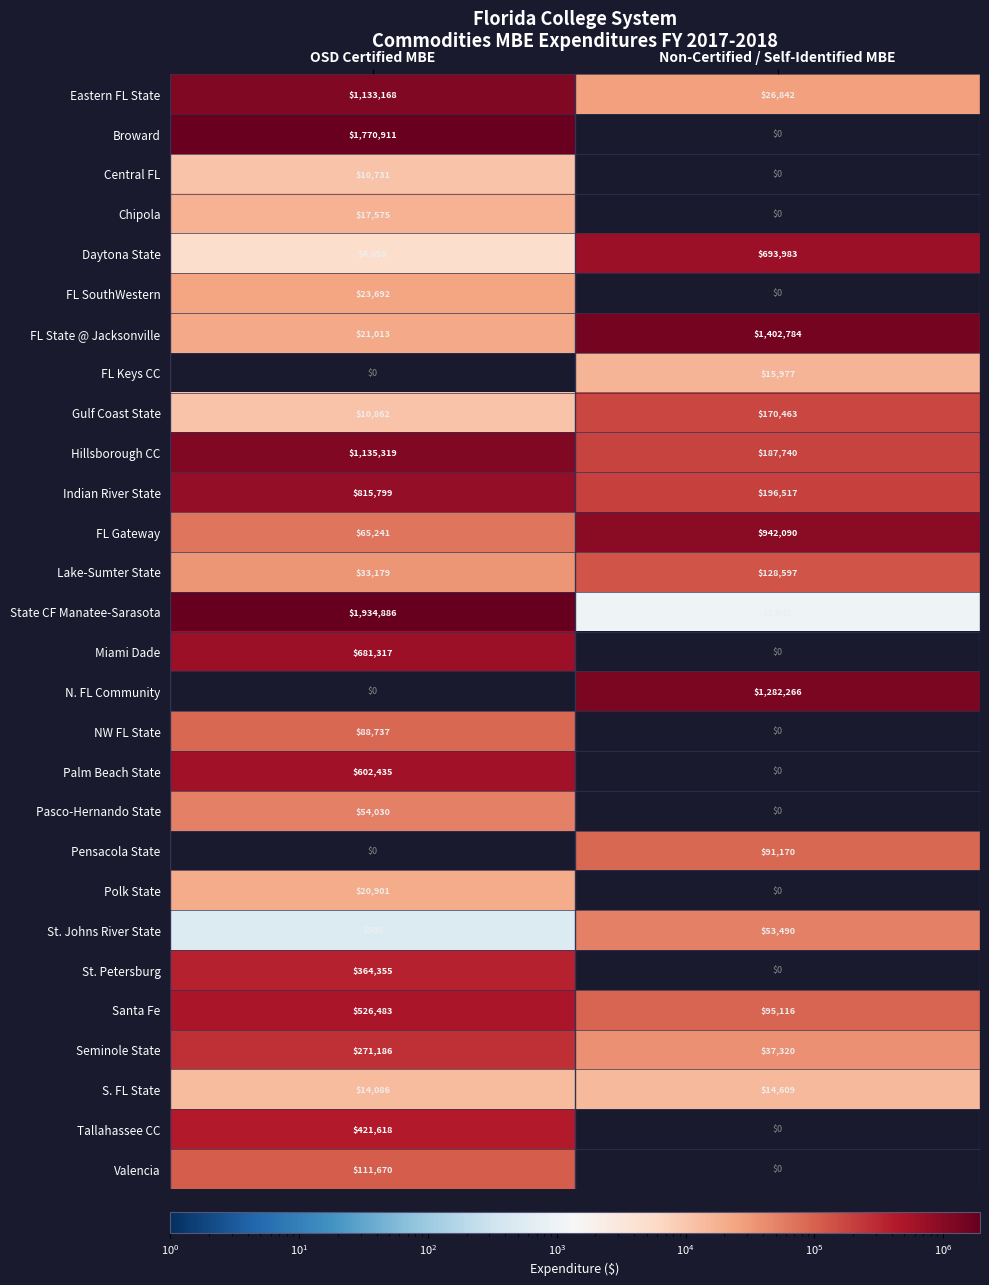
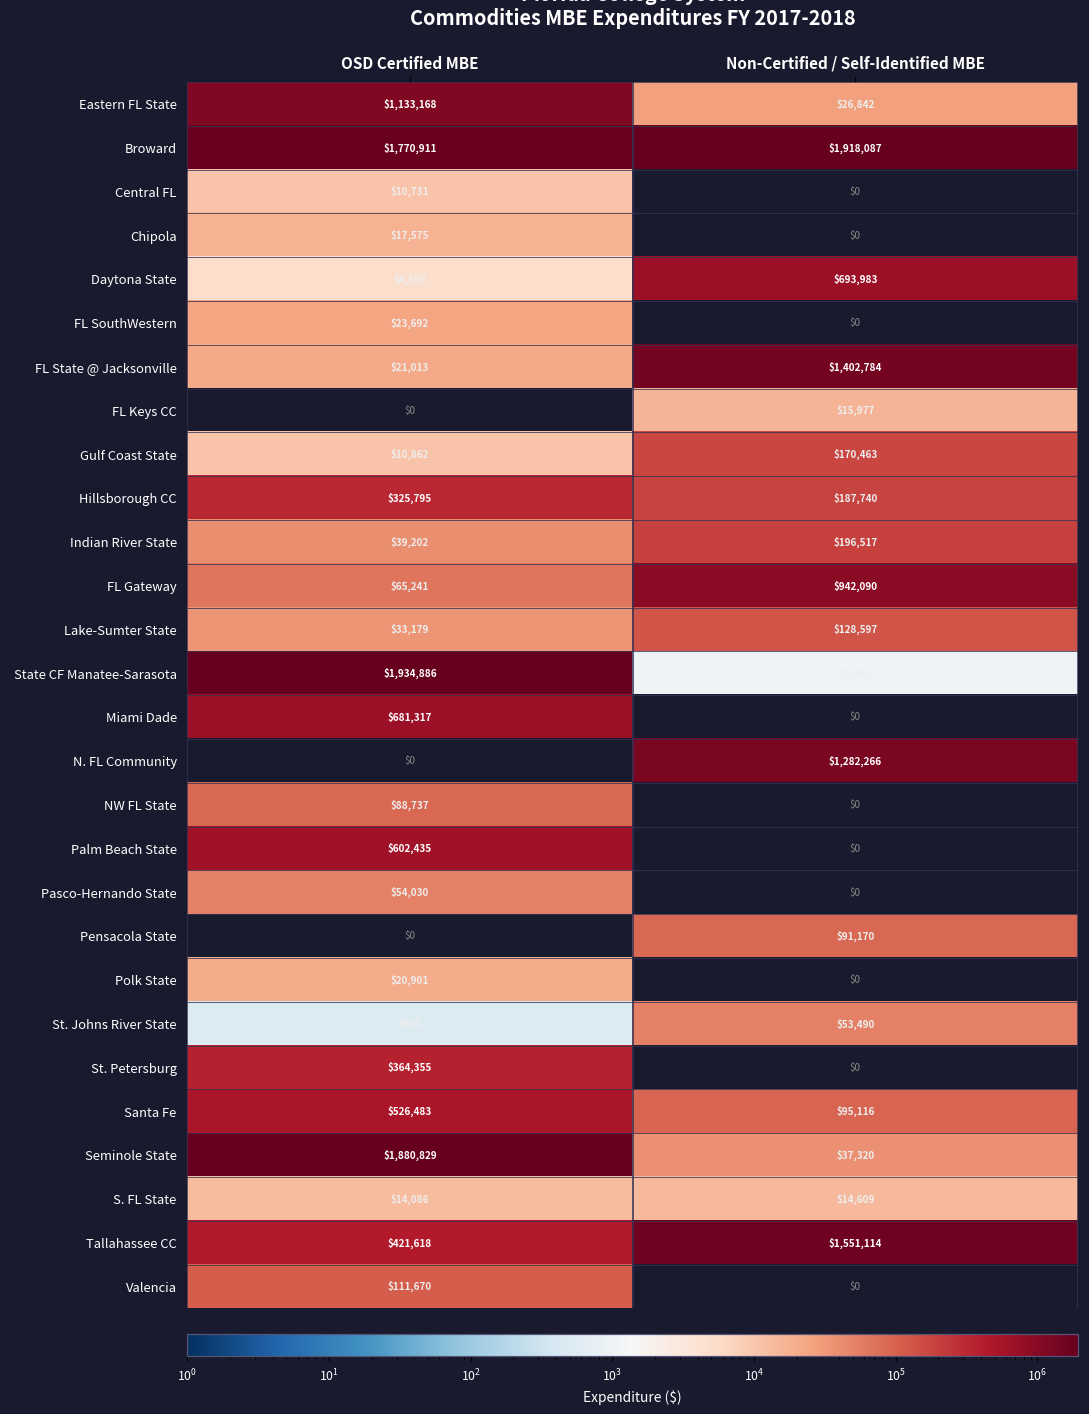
  {
    "Eastern FL State": {
      "OSD Certified MBE": "$1,133,168",
      "Non-Certified / Self-Identified MBE": "$26,842"
    },
    "Broward": {
      "OSD Certified MBE": "$1,770,911",
-     "Non-Certified / Self-Identified MBE": "$0"
+     "Non-Certified / Self-Identified MBE": "$1,918,087"
    },
    "Central FL": {
      "OSD Certified MBE": "$10,731",
      "Non-Certified / Self-Identified MBE": "$0"
    },
    "Chipola": {
      "OSD Certified MBE": "$17,575",
      "Non-Certified / Self-Identified MBE": "$0"
    },
    "Daytona State": {
      "Non-Certified / Self-Identified MBE": "$693,983"
    },
    "FL SouthWestern": {
      "OSD Certified MBE": "$23,692",
      "Non-Certified / Self-Identified MBE": "$0"
    },
    "FL State @ Jacksonville": {
      "OSD Certified MBE": "$21,013",
      "Non-Certified / Self-Identified MBE": "$1,402,784"
    },
    "FL Keys CC": {
      "OSD Certified MBE": "$0",
      "Non-Certified / Self-Identified MBE": "$15,977"
    },
    "Gulf Coast State": {
      "OSD Certified MBE": "$10,862",
      "Non-Certified / Self-Identified MBE": "$170,463"
    },
    "Hillsborough CC": {
-     "OSD Certified MBE": "$1,135,319",
+     "OSD Certified MBE": "$325,795",
      "Non-Certified / Self-Identified MBE": "$187,740"
    },
    "Indian River State": {
-     "OSD Certified MBE": "$815,799",
+     "OSD Certified MBE": "$39,202",
      "Non-Certified / Self-Identified MBE": "$196,517"
    },
    "FL Gateway": {
      "OSD Certified MBE": "$65,241",
      "Non-Certified / Self-Identified MBE": "$942,090"
    },
    "Lake-Sumter State": {
      "OSD Certified MBE": "$33,179",
      "Non-Certified / Self-Identified MBE": "$128,597"
    },
    "State CF Manatee-Sarasota": {
      "OSD Certified MBE": "$1,934,886"
    },
    "Miami Dade": {
      "OSD Certified MBE": "$681,317",
      "Non-Certified / Self-Identified MBE": "$0"
    },
    "N. FL Community": {
      "OSD Certified MBE": "$0",
      "Non-Certified / Self-Identified MBE": "$1,282,266"
    },
    "NW FL State": {
      "OSD Certified MBE": "$88,737",
      "Non-Certified / Self-Identified MBE": "$0"
    },
    "Palm Beach State": {
      "OSD Certified MBE": "$602,435",
      "Non-Certified / Self-Identified MBE": "$0"
    },
    "Pasco-Hernando State": {
      "OSD Certified MBE": "$54,030",
      "Non-Certified / Self-Identified MBE": "$0"
    },
    "Pensacola State": {
      "OSD Certified MBE": "$0",
      "Non-Certified / Self-Identified MBE": "$91,170"
    },
    "Polk State": {
      "OSD Certified MBE": "$20,901",
      "Non-Certified / Self-Identified MBE": "$0"
    },
    "St. Johns River State": {
      "Non-Certified / Self-Identified MBE": "$53,490"
    },
    "St. Petersburg": {
      "OSD Certified MBE": "$364,355",
      "Non-Certified / Self-Identified MBE": "$0"
    },
    "Santa Fe": {
      "OSD Certified MBE": "$526,483",
      "Non-Certified / Self-Identified MBE": "$95,116"
    },
    "Seminole State": {
-     "OSD Certified MBE": "$271,186",
+     "OSD Certified MBE": "$1,880,829",
      "Non-Certified / Self-Identified MBE": "$37,320"
    },
    "S. FL State": {
      "OSD Certified MBE": "$14,086",
      "Non-Certified / Self-Identified MBE": "$14,609"
    },
    "Tallahassee CC": {
      "OSD Certified MBE": "$421,618",
-     "Non-Certified / Self-Identified MBE": "$0"
+     "Non-Certified / Self-Identified MBE": "$1,551,114"
    },
    "Valencia": {
      "OSD Certified MBE": "$111,670",
      "Non-Certified / Self-Identified MBE": "$0"
    }
  }
